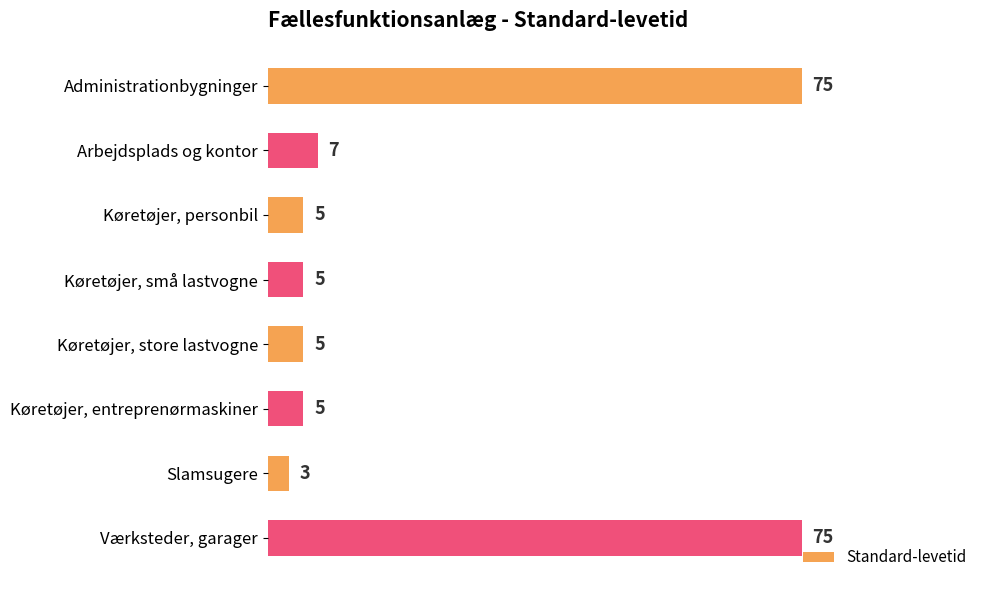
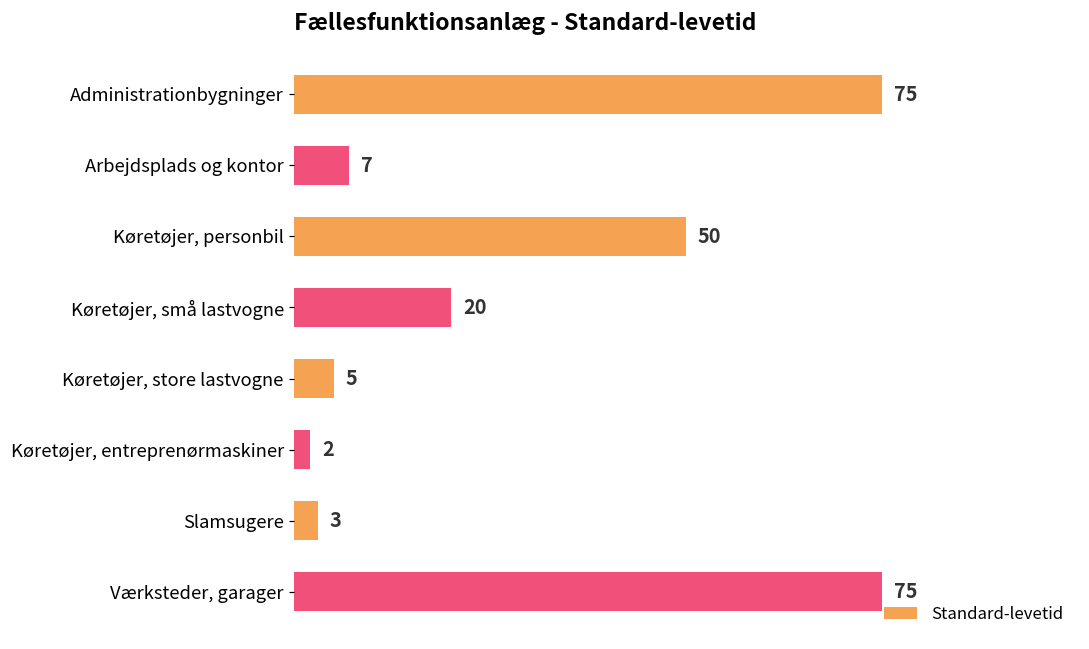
  {
    "Administrationbygninger": 75,
    "Arbejdsplads og kontor": 7,
-   "Køretøjer, personbil": 5,
-   "Køretøjer, små lastvogne": 5,
+   "Køretøjer, personbil": 50,
+   "Køretøjer, små lastvogne": 20,
    "Køretøjer, store lastvogne": 5,
-   "Køretøjer, entreprenørmaskiner": 5,
+   "Køretøjer, entreprenørmaskiner": 2,
    "Slamsugere": 3,
    "Værksteder, garager": 75
  }
